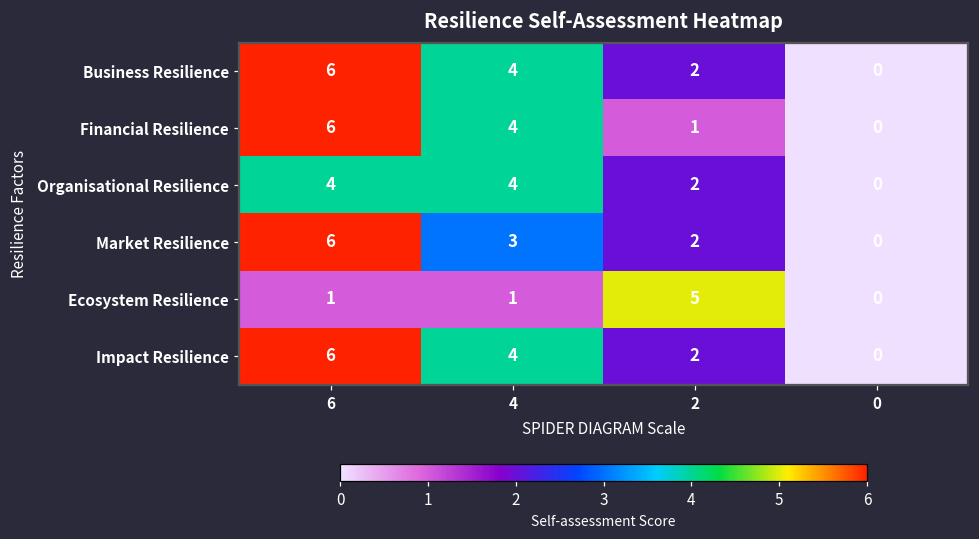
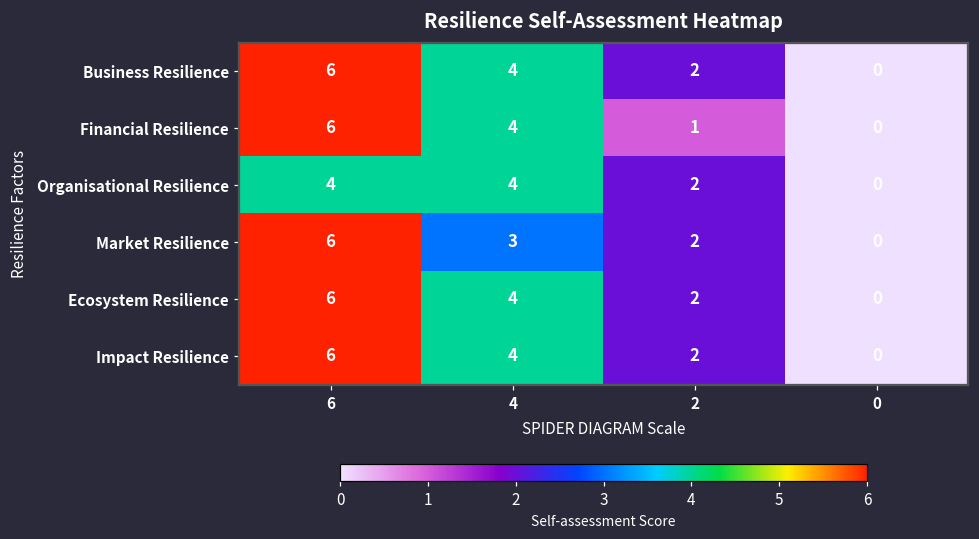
  {
    "Business Resilience": {
      "6": 6,
      "4": 4,
      "2": 2
    },
    "Financial Resilience": {
      "6": 6,
      "4": 4,
      "2": 1
    },
    "Organisational Resilience": {
      "6": 4,
      "4": 4,
      "2": 2
    },
    "Market Resilience": {
      "6": 6,
      "4": 3,
      "2": 2
    },
    "Ecosystem Resilience": {
-     "6": 1,
-     "4": 1,
-     "2": 5
+     "6": 6,
+     "4": 4,
+     "2": 2
    },
    "Impact Resilience": {
      "6": 6,
      "4": 4,
      "2": 2
    }
  }
